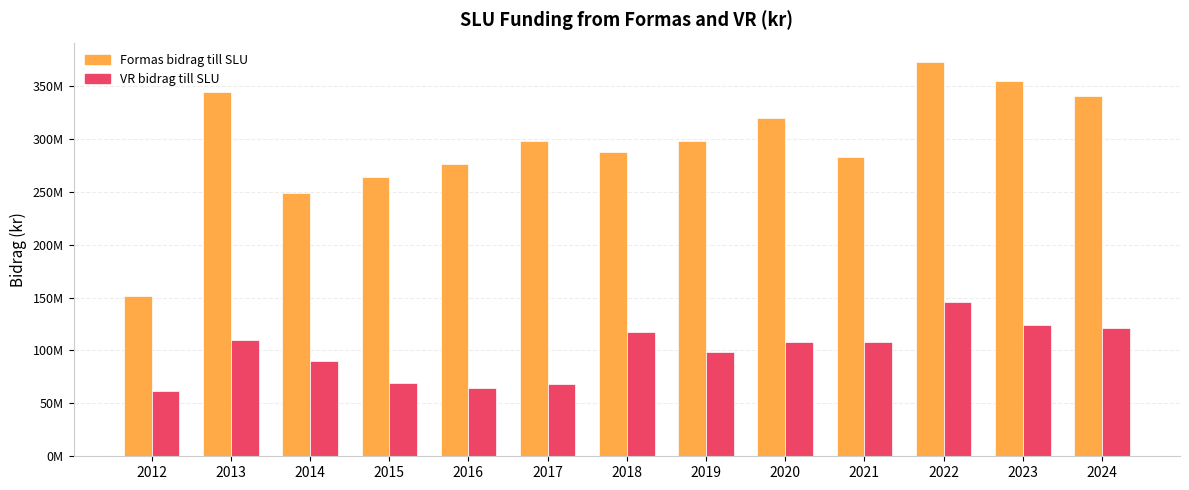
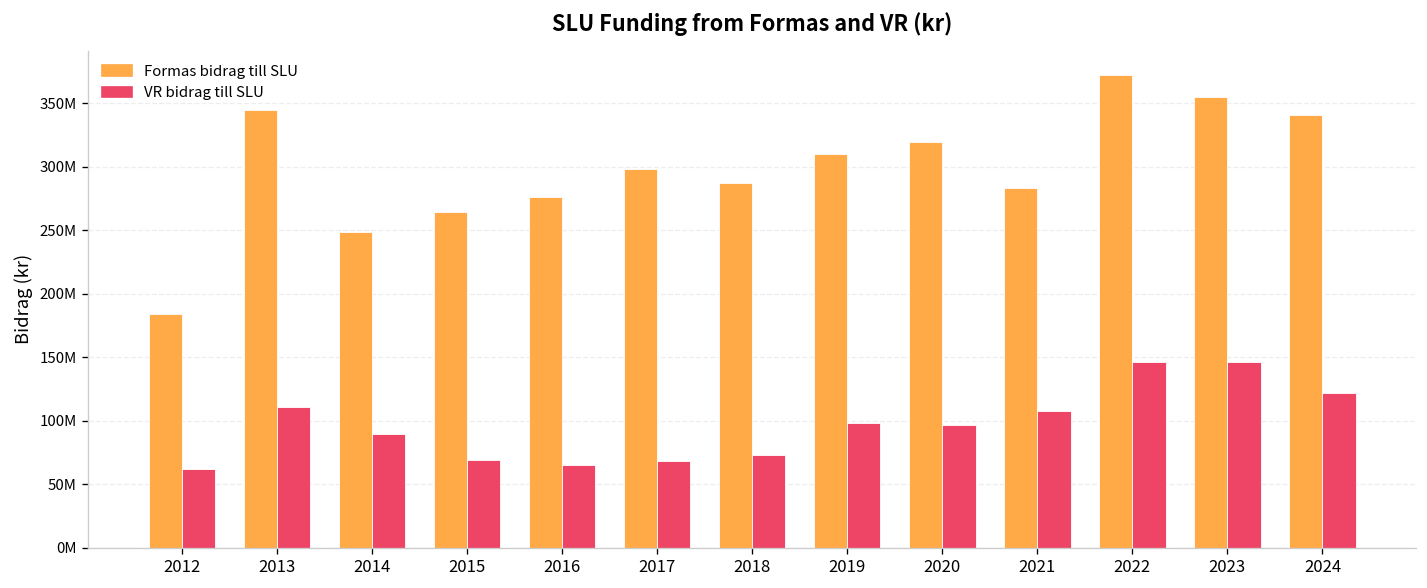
  {
    "Formas bidrag till SLU": {
-     "2012": 151000000,
+     "2012": 184000000,
      "2013": 345000000,
      "2014": 248000000,
      "2015": 264000000,
      "2016": 276000000,
      "2017": 298000000,
      "2018": 287000000,
-     "2019": 298000000,
+     "2019": 310000000,
      "2020": 320000000,
      "2021": 283000000,
      "2022": 372000000,
      "2023": 355000000,
      "2024": 341000000
    },
    "VR bidrag till SLU": {
      "2012": 62000000,
      "2013": 110000000,
      "2014": 90000000,
      "2015": 69000000,
      "2016": 65000000,
      "2017": 68000000,
-     "2018": 117000000,
+     "2018": 73000000,
      "2019": 98000000,
-     "2020": 108000000,
+     "2020": 96000000,
      "2021": 108000000,
      "2022": 146000000,
-     "2023": 124000000,
+     "2023": 146000000,
      "2024": 122000000
    }
  }
